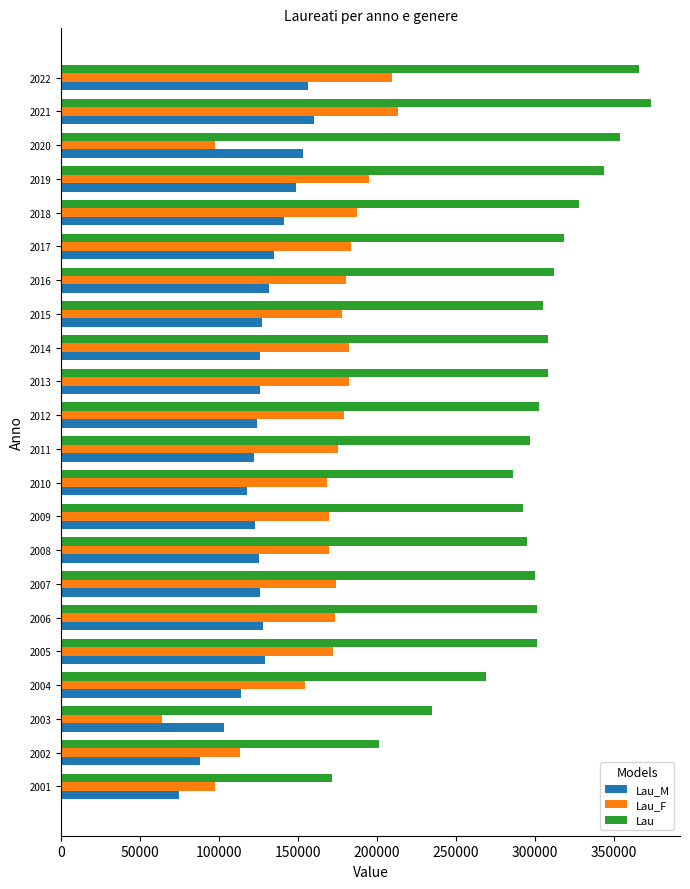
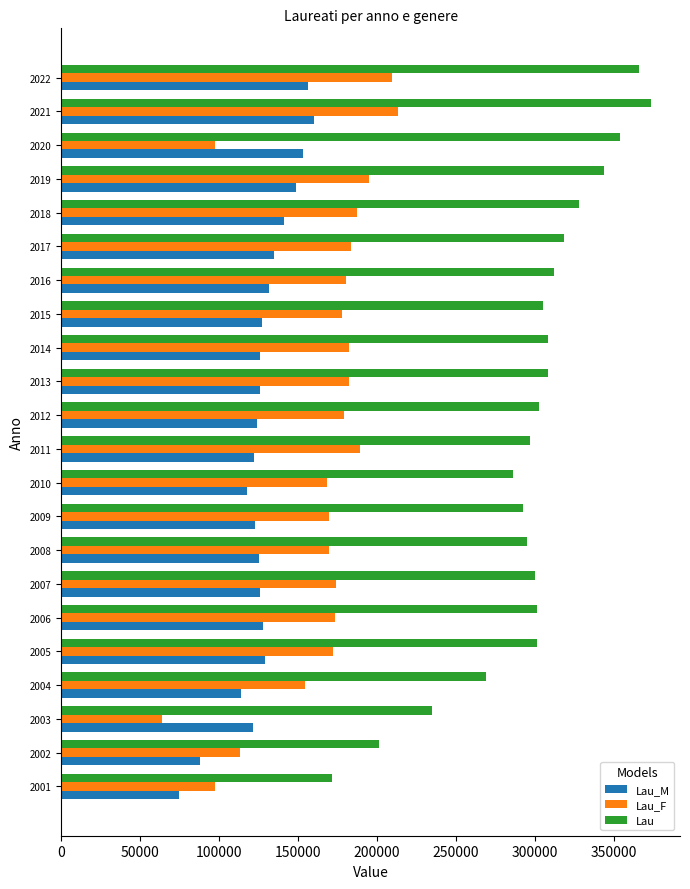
  {
    "Lau_M": {
      "2022": 156000,
      "2021": 160000,
      "2020": 153000,
      "2019": 149000,
      "2018": 141000,
      "2017": 135000,
      "2016": 132000,
      "2015": 127000,
      "2014": 126000,
      "2013": 126000,
      "2012": 124000,
      "2011": 122000,
      "2010": 118000,
      "2009": 123000,
      "2008": 125000,
      "2007": 126000,
      "2006": 128000,
      "2005": 129000,
      "2004": 114000,
-     "2003": 103000,
+     "2003": 122000,
      "2002": 88000,
      "2001": 75000
    },
    "Lau_F": {
      "2022": 210000,
      "2021": 213000,
      "2020": 97000,
      "2019": 195000,
      "2018": 187000,
      "2017": 184000,
      "2016": 181000,
      "2015": 178000,
      "2014": 182000,
      "2013": 182000,
      "2012": 179000,
-     "2011": 175000,
+     "2011": 189000,
      "2010": 168000,
      "2009": 170000,
      "2008": 170000,
      "2007": 174000,
      "2006": 173000,
      "2005": 172000,
      "2004": 155000,
      "2003": 64000,
      "2002": 113000,
      "2001": 97000
    },
    "Lau": {
      "2022": 366000,
      "2021": 373000,
      "2020": 354000,
      "2019": 344000,
      "2018": 328000,
      "2017": 318000,
      "2016": 312000,
      "2015": 305000,
      "2014": 308000,
      "2013": 308000,
      "2012": 303000,
      "2011": 297000,
      "2010": 286000,
      "2009": 293000,
      "2008": 295000,
      "2007": 300000,
      "2006": 301000,
      "2005": 301000,
      "2004": 269000,
      "2003": 235000,
      "2002": 201000,
      "2001": 172000
    }
  }
